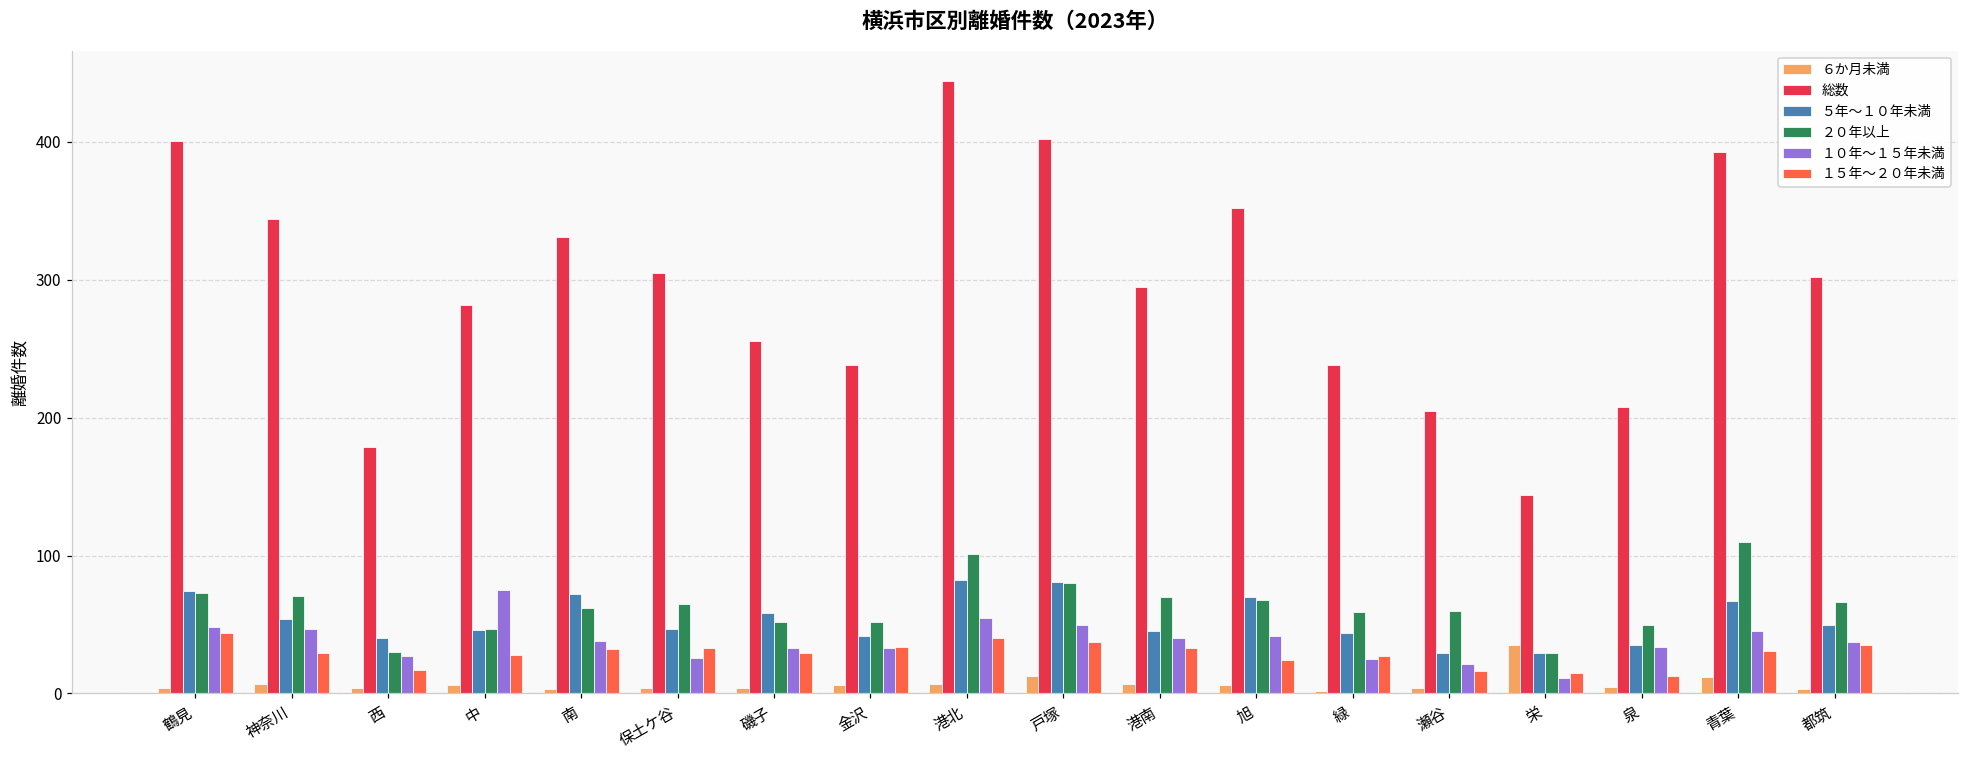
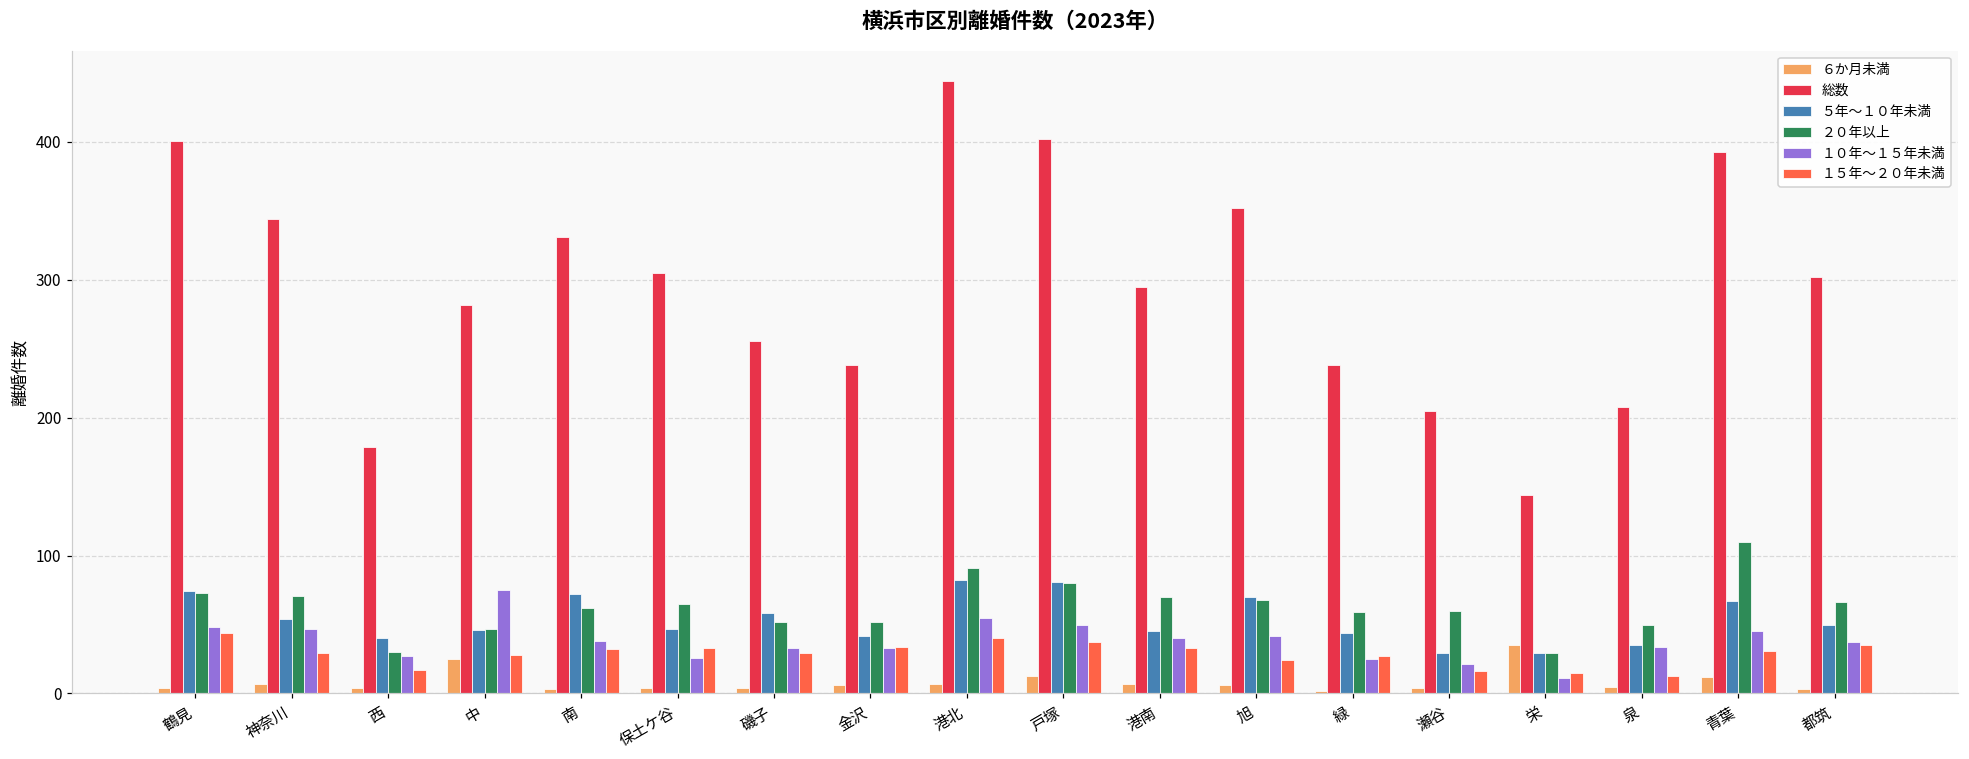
  {
    "６か月未満": {
      "鶴見": 4,
      "神奈川": 7,
      "西": 4,
-     "中": 6,
+     "中": 25,
      "南": 3,
      "保土ケ谷": 4,
      "磯子": 4,
      "金沢": 6,
      "港北": 7,
      "戸塚": 13,
      "港南": 7,
      "旭": 6,
      "緑": 2,
      "瀬谷": 4,
      "栄": 35,
      "泉": 5,
      "青葉": 12,
      "都筑": 3
    },
    "５年～１０年未満": {
      "鶴見": 74,
      "神奈川": 54,
      "西": 40,
      "中": 46,
      "南": 72,
      "保土ケ谷": 47,
      "磯子": 58,
      "金沢": 42,
      "港北": 82,
      "戸塚": 81,
      "港南": 45,
      "旭": 70,
      "緑": 44,
      "瀬谷": 29,
      "栄": 29,
      "泉": 35,
      "青葉": 67,
      "都筑": 50
    },
    "２０年以上": {
      "鶴見": 73,
      "神奈川": 71,
      "西": 30,
      "中": 47,
      "南": 62,
      "保土ケ谷": 65,
      "磯子": 52,
      "金沢": 52,
-     "港北": 101,
+     "港北": 91,
      "戸塚": 80,
      "港南": 70,
      "旭": 68,
      "緑": 59,
      "瀬谷": 60,
      "栄": 29,
      "泉": 50,
      "青葉": 110,
      "都筑": 66
    },
    "１０年～１５年未満": {
      "鶴見": 48,
      "神奈川": 47,
      "西": 27,
      "中": 75,
      "南": 38,
      "保土ケ谷": 26,
      "磯子": 33,
      "金沢": 33,
      "港北": 55,
      "戸塚": 50,
      "港南": 40,
      "旭": 42,
      "緑": 25,
      "瀬谷": 21,
      "栄": 11,
      "泉": 34,
      "青葉": 45,
      "都筑": 37
    }
  }
